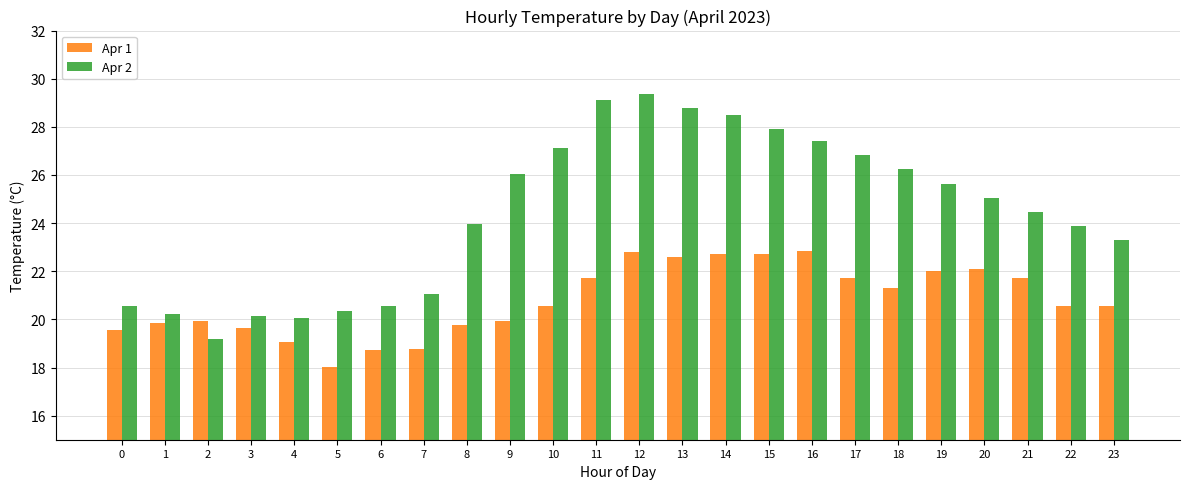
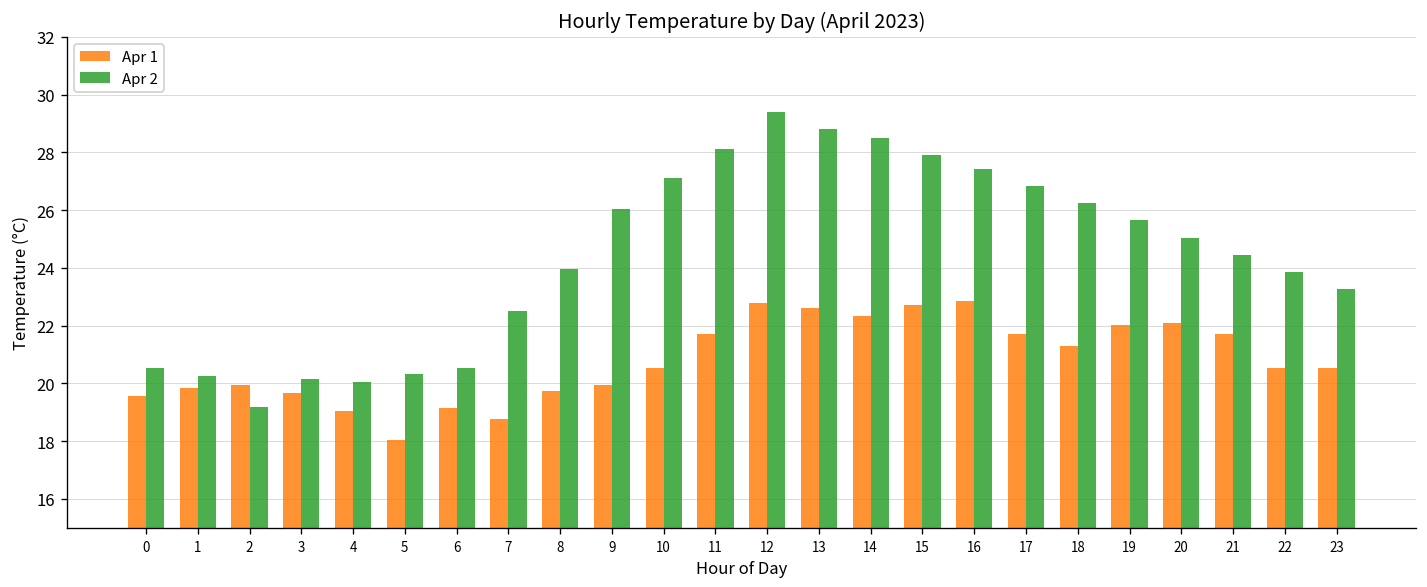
  {
    "Apr 1": {
      "0": 19.6,
      "1": 19.8,
      "2": 19.9,
      "3": 19.7,
      "4": 19.1,
      "5": 18.0,
-     "6": 18.7,
+     "6": 19.2,
      "7": 18.8,
      "8": 19.8,
      "9": 19.9,
      "10": 20.5,
      "11": 21.7,
      "12": 22.8,
      "13": 22.6,
-     "14": 22.7,
+     "14": 22.3,
      "15": 22.7,
      "16": 22.8,
      "17": 21.7,
      "18": 21.3,
      "19": 22.0,
      "20": 22.1,
      "21": 21.7,
      "22": 20.5,
      "23": 20.5
    },
    "Apr 2": {
      "0": 20.5,
      "1": 20.2,
      "2": 19.2,
      "3": 20.1,
      "4": 20.0,
      "5": 20.3,
      "6": 20.5,
-     "7": 21.1,
+     "7": 22.5,
      "8": 24.0,
      "9": 26.0,
      "10": 27.1,
-     "11": 29.1,
+     "11": 28.1,
      "12": 29.4,
      "13": 28.8,
      "14": 28.5,
      "15": 27.9,
      "16": 27.4,
      "17": 26.8,
      "18": 26.2,
      "19": 25.6,
      "20": 25.1,
      "21": 24.5,
      "22": 23.9,
      "23": 23.3
    }
  }
